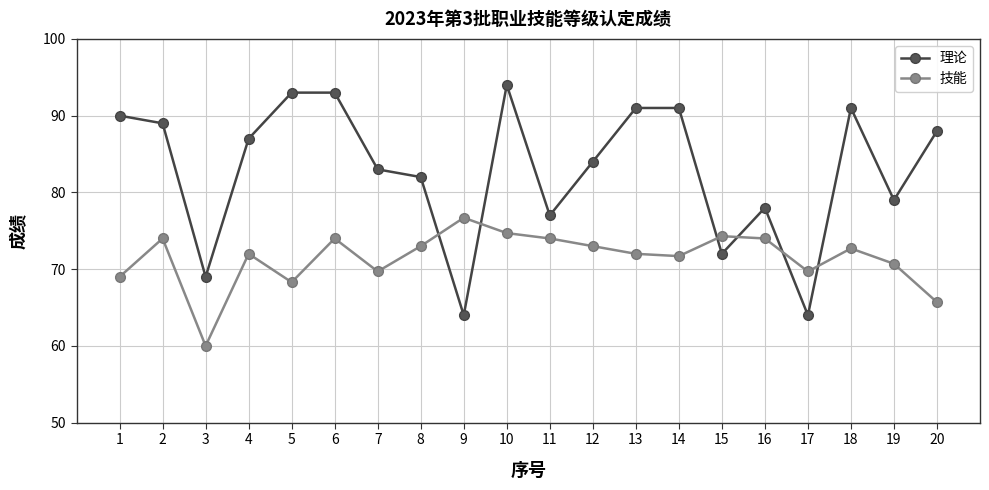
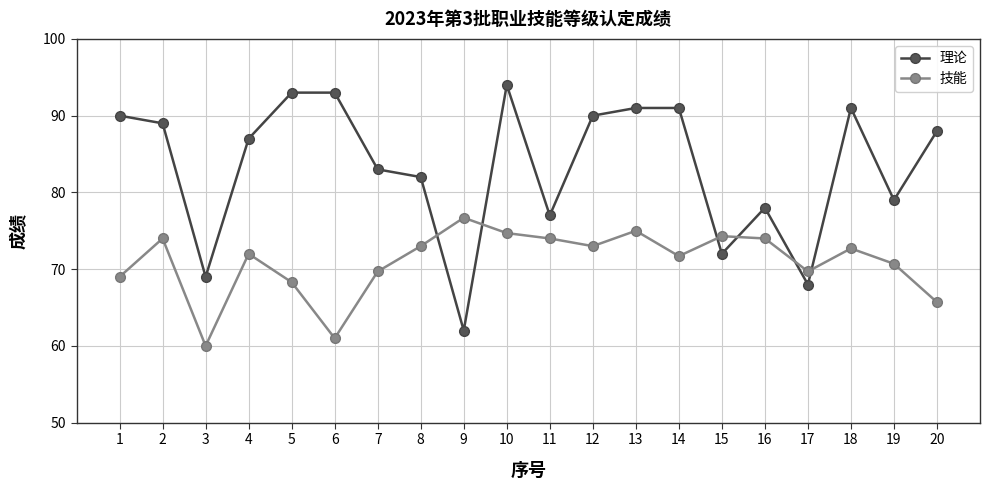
  {
    "理论": {
      "1": 90,
      "2": 89,
      "3": 69,
      "4": 87,
      "5": 93,
      "6": 93,
      "7": 83,
      "8": 82,
-     "9": 64,
+     "9": 62,
      "10": 94,
      "11": 77,
-     "12": 84,
+     "12": 90,
      "13": 91,
      "14": 91,
      "15": 72,
      "16": 78,
-     "17": 64,
+     "17": 68,
      "18": 91,
      "19": 79,
      "20": 88
    },
    "技能": {
      "1": 69,
      "2": 74,
      "3": 60,
      "4": 72,
      "5": 68,
-     "6": 74,
+     "6": 61,
      "7": 70,
      "8": 73,
      "9": 77,
      "10": 75,
      "11": 74,
      "12": 73,
-     "13": 72,
+     "13": 75,
      "14": 72,
      "15": 74,
      "16": 74,
      "17": 70,
      "18": 73,
      "19": 71,
      "20": 66
    }
  }
